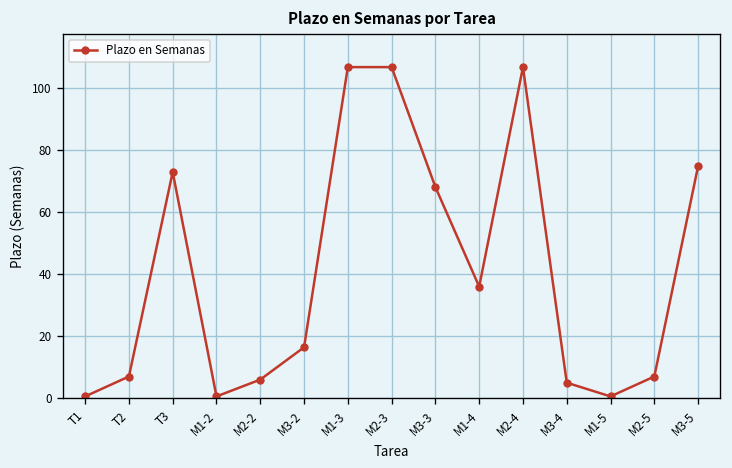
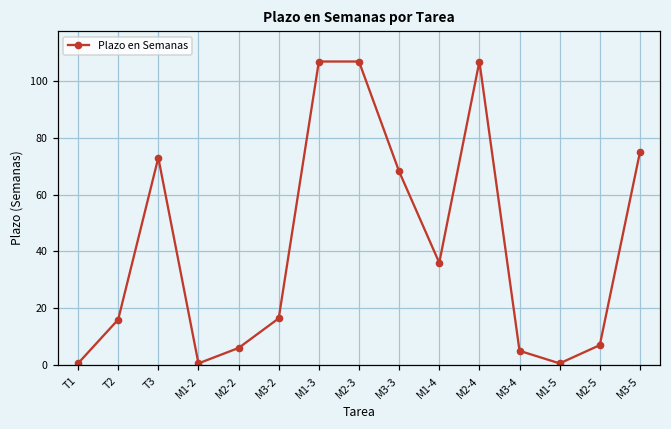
  {
    "T1": 1,
-   "T2": 7,
+   "T2": 16,
    "T3": 73,
    "M1-2": 1,
    "M2-2": 6,
    "M3-2": 16,
    "M1-3": 107,
    "M2-3": 107,
    "M3-3": 68,
    "M1-4": 36,
    "M2-4": 107,
    "M3-4": 5,
    "M1-5": 1,
    "M2-5": 7,
    "M3-5": 75
  }
